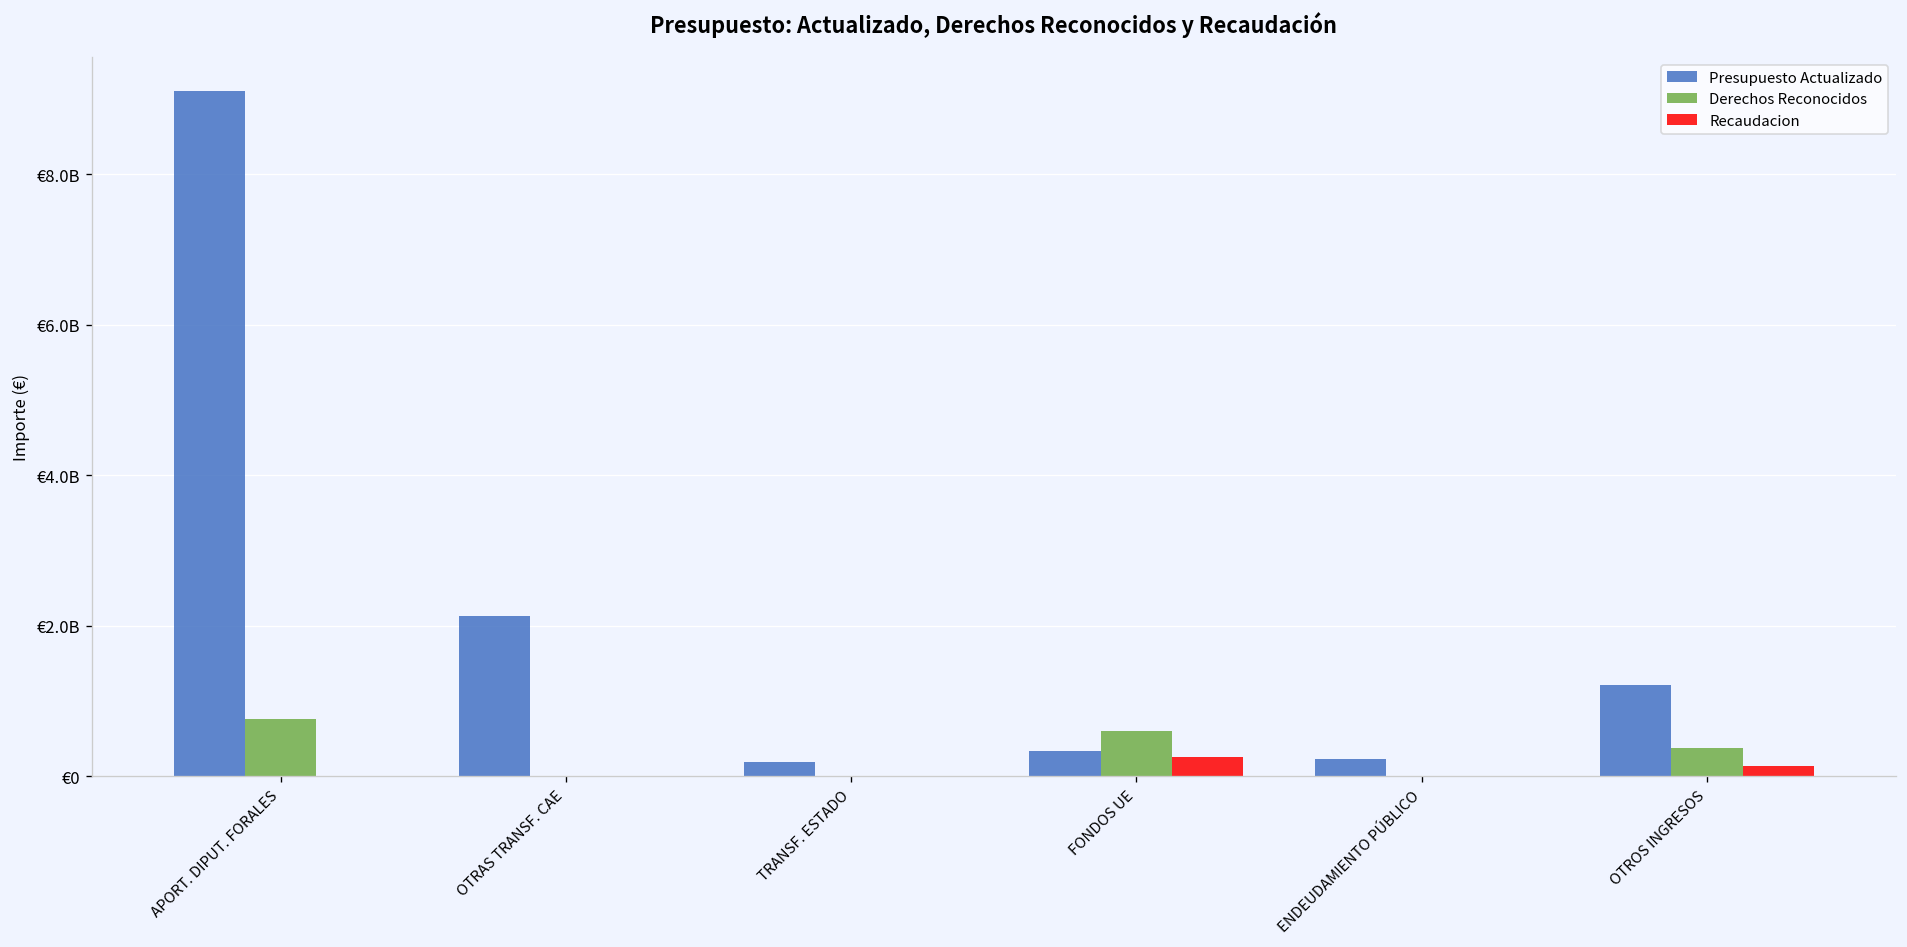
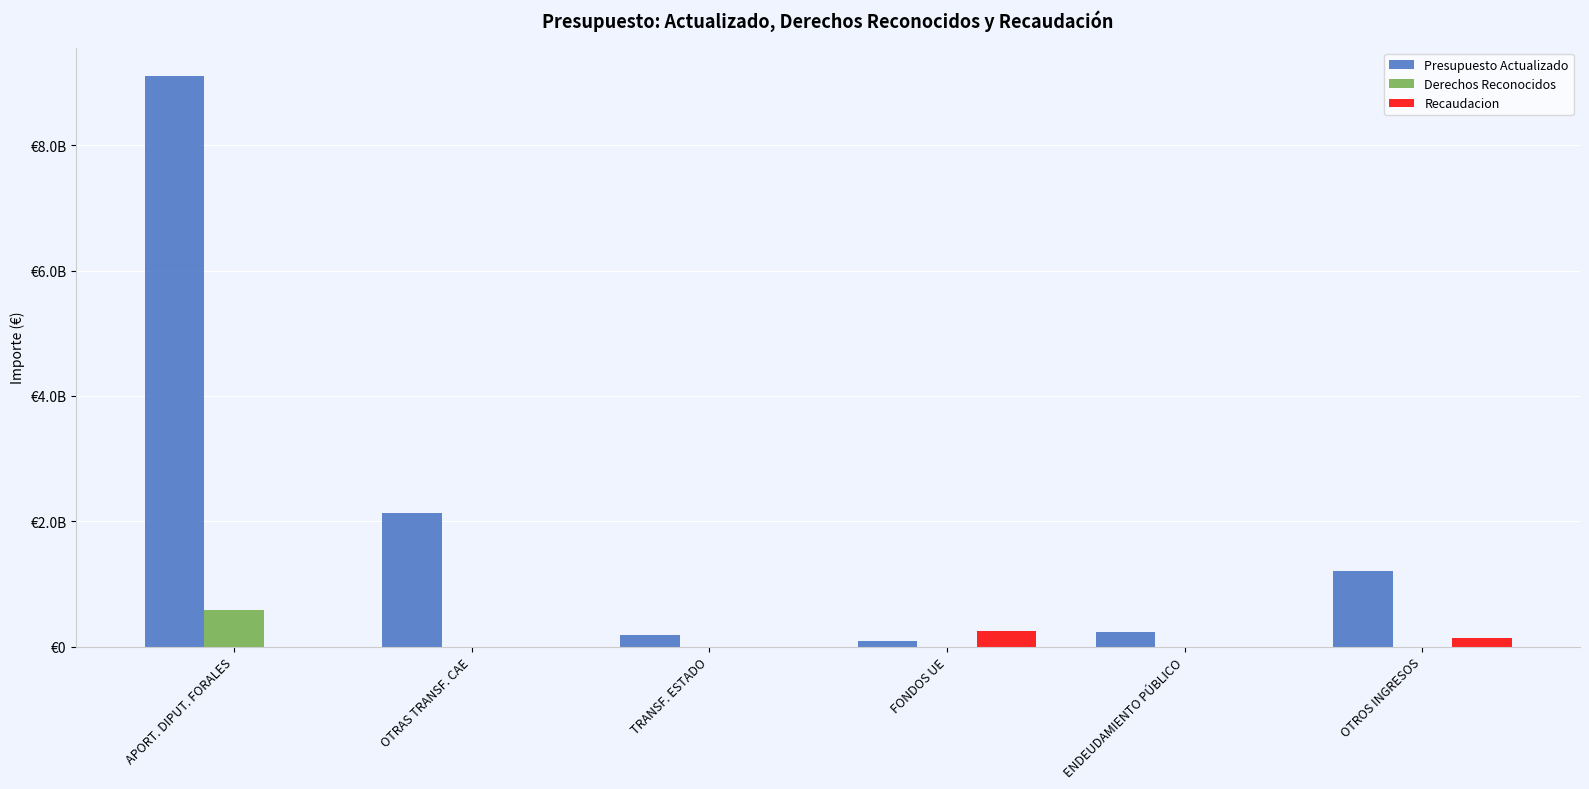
  {
    "Presupuesto Actualizado": {
      "APORT. DIPUT. FORALES": "€9100000000",
      "OTRAS TRANSF. CAE": "€2100000000",
      "TRANSF. ESTADO": "€200000000",
-     "FONDOS UE": "€300000000",
+     "FONDOS UE": "€100000000",
      "ENDEUDAMIENTO PÚBLICO": "€200000000",
      "OTROS INGRESOS": "€1200000000"
    },
    "Derechos Reconocidos": {
-     "APORT. DIPUT. FORALES": "€800000000",
+     "APORT. DIPUT. FORALES": "€600000000",
      "OTRAS TRANSF. CAE": "€0",
      "TRANSF. ESTADO": "€0",
-     "FONDOS UE": "€600000000",
+     "FONDOS UE": "€0",
      "ENDEUDAMIENTO PÚBLICO": "€0",
-     "OTROS INGRESOS": "€400000000"
+     "OTROS INGRESOS": "€0"
    },
    "Recaudacion": {
      "APORT. DIPUT. FORALES": "€0",
      "OTRAS TRANSF. CAE": "€0",
      "TRANSF. ESTADO": "€0",
      "FONDOS UE": "€300000000",
      "ENDEUDAMIENTO PÚBLICO": "€0",
      "OTROS INGRESOS": "€100000000"
    }
  }
